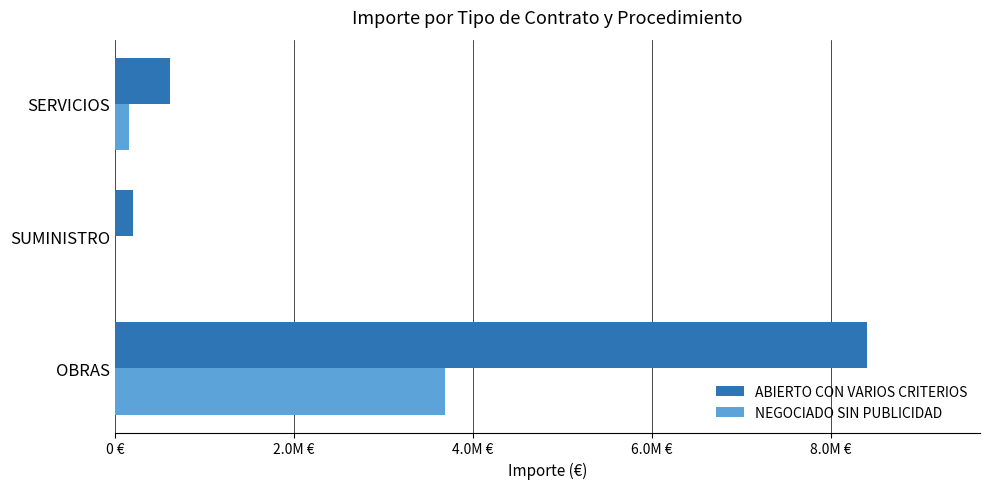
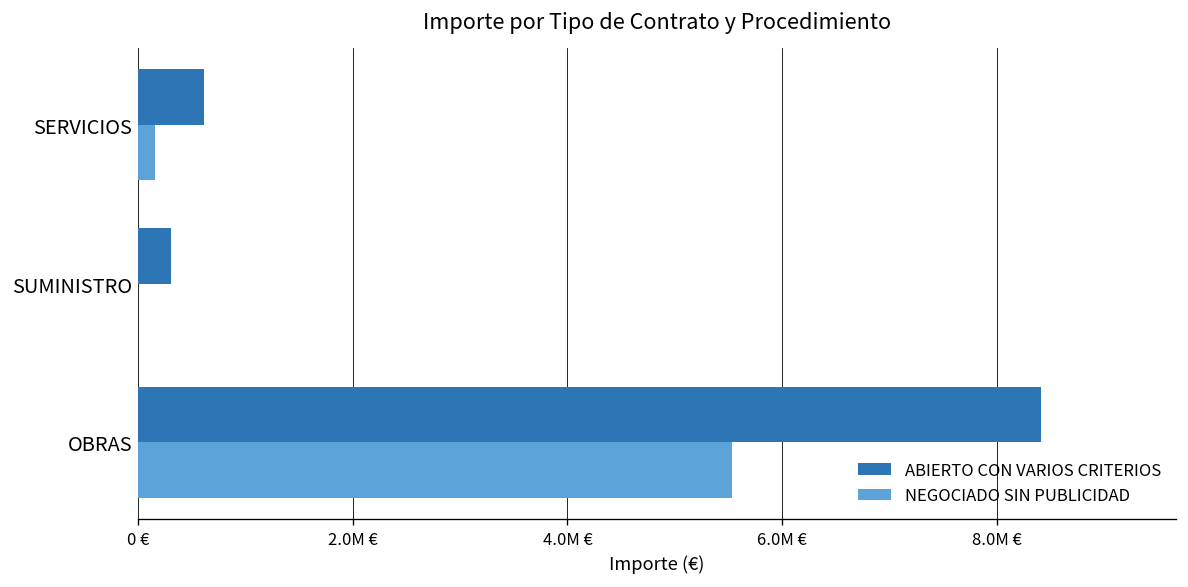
  {
    "ABIERTO CON VARIOS CRITERIOS": {
      "SERVICIOS": "0.6M €",
-     "SUMINISTRO": "0.2M €",
+     "SUMINISTRO": "0.3M €",
      "OBRAS": "8.4M €"
    },
    "NEGOCIADO SIN PUBLICIDAD": {
      "SERVICIOS": "0.2M €",
      "SUMINISTRO": "0.0M €",
-     "OBRAS": "3.7M €"
+     "OBRAS": "5.5M €"
    }
  }
